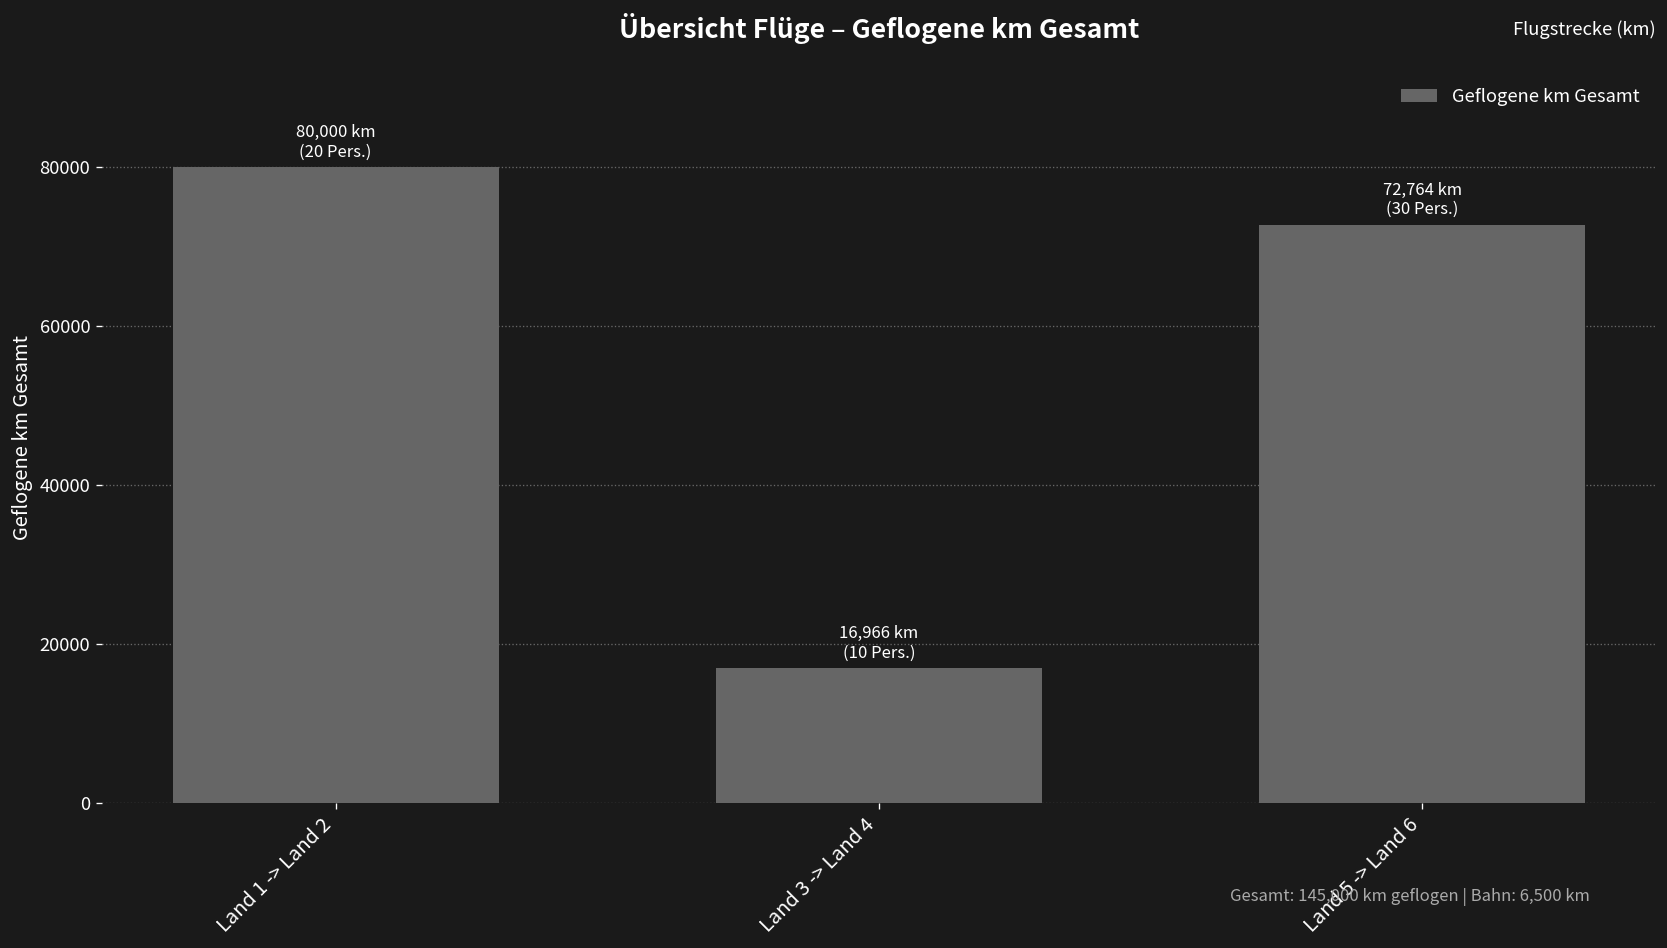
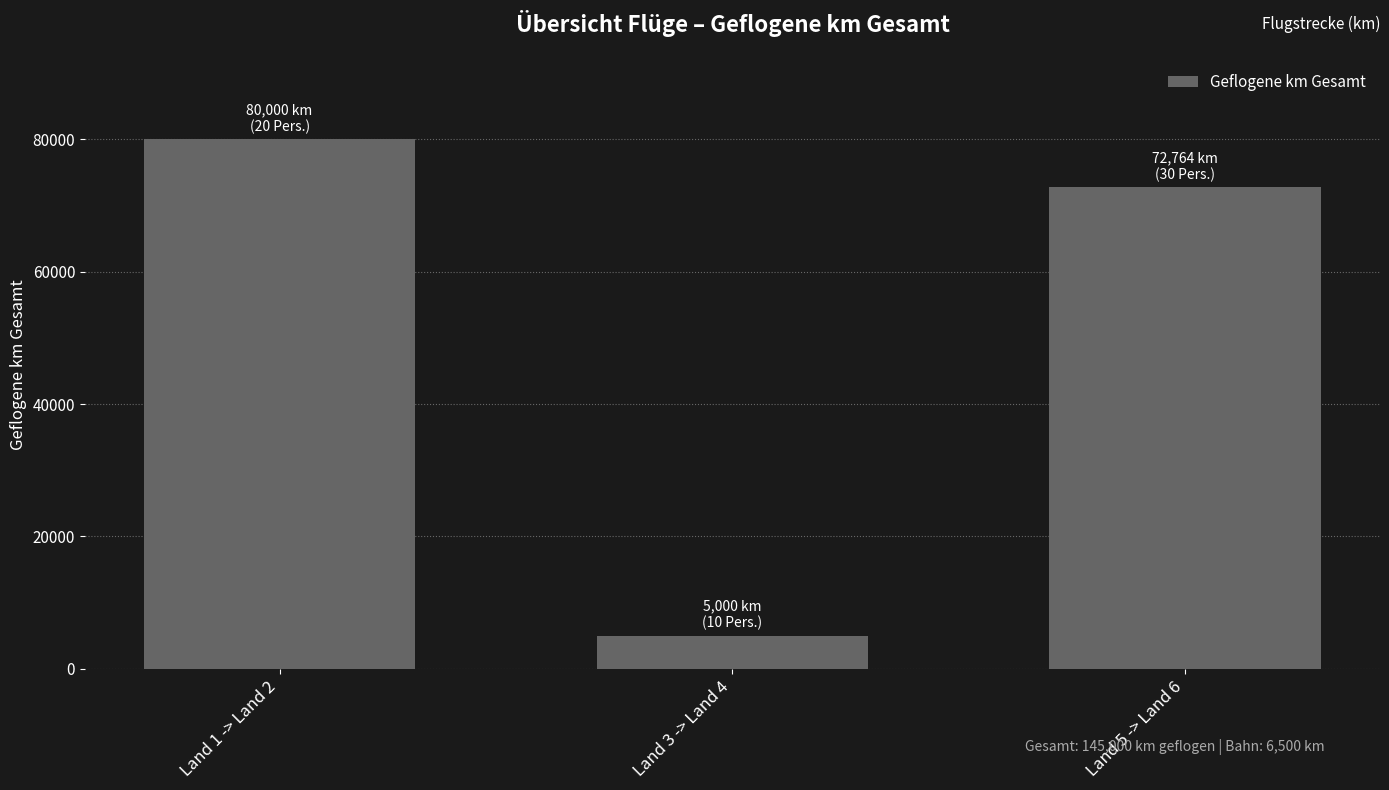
  {
    "Land 1 -> Land 2": "80,000",
-   "Land 3 -> Land 4": "16,966",
+   "Land 3 -> Land 4": "5,000",
    "Land 5 -> Land 6": "72,764"
  }
